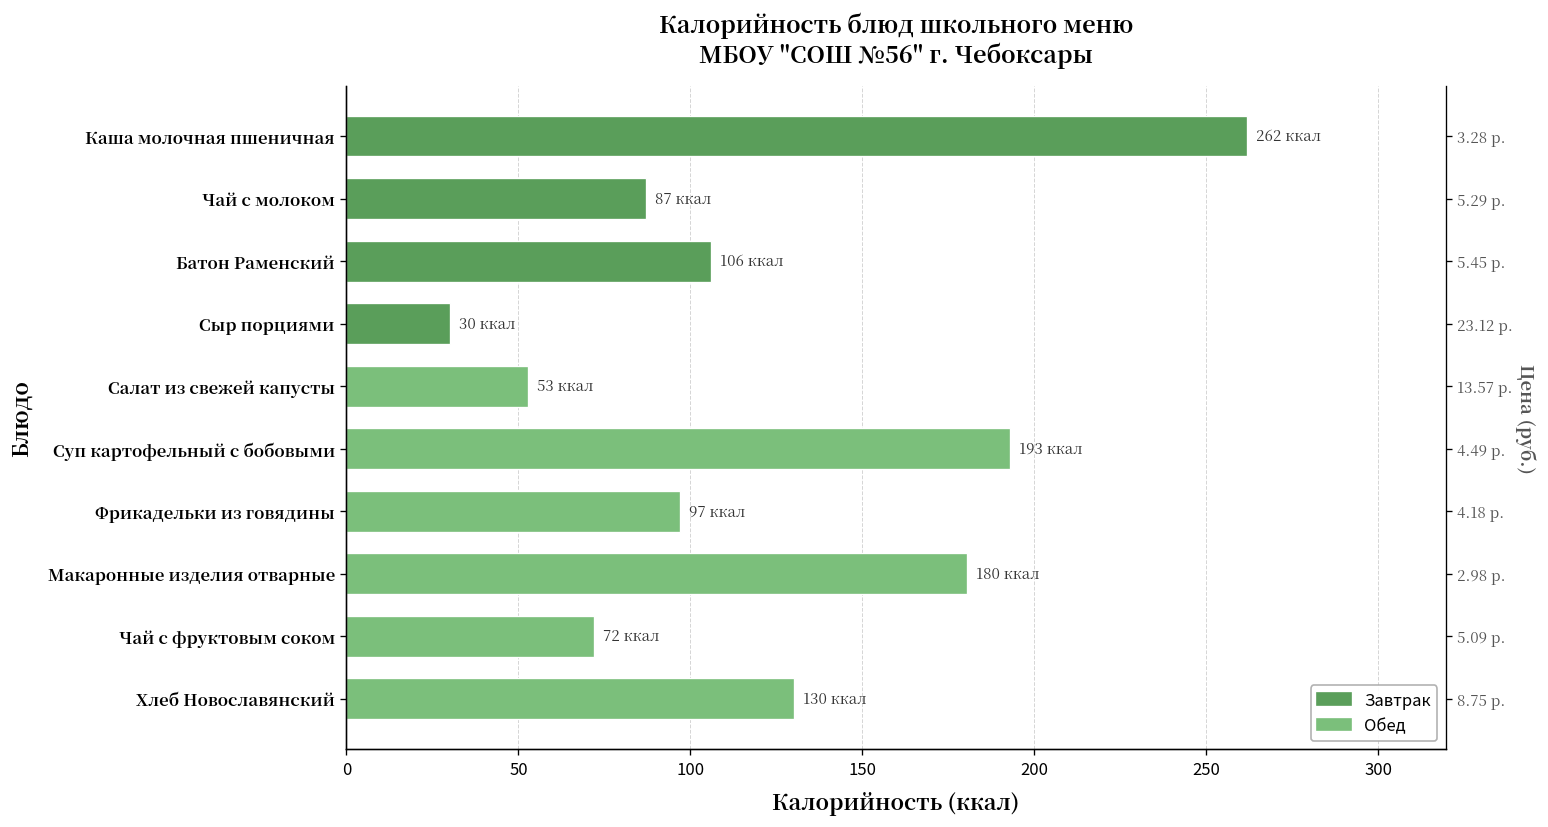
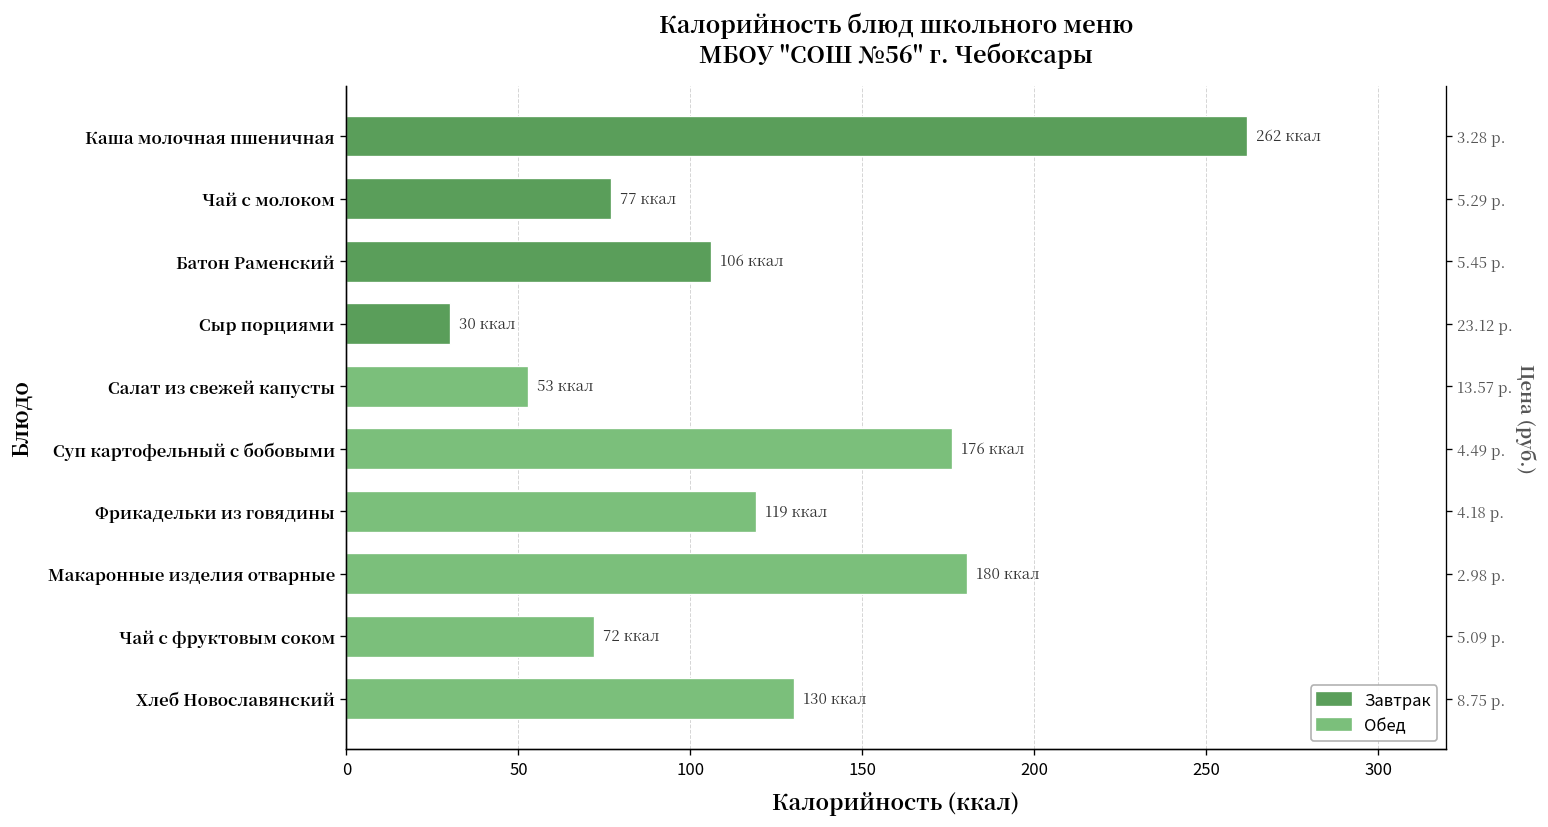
  {
    "Каша молочная пшеничная": 262,
-   "Чай с молоком": 87,
+   "Чай с молоком": 77,
    "Батон Раменский": 106,
    "Сыр порциями": 30,
    "Салат из свежей капусты": 53,
-   "Суп картофельный с бобовыми": 193,
-   "Фрикадельки из говядины": 97,
+   "Суп картофельный с бобовыми": 176,
+   "Фрикадельки из говядины": 119,
    "Макаронные изделия отварные": 180,
    "Чай с фруктовым соком": 72,
    "Хлеб Новославянский": 130
  }
